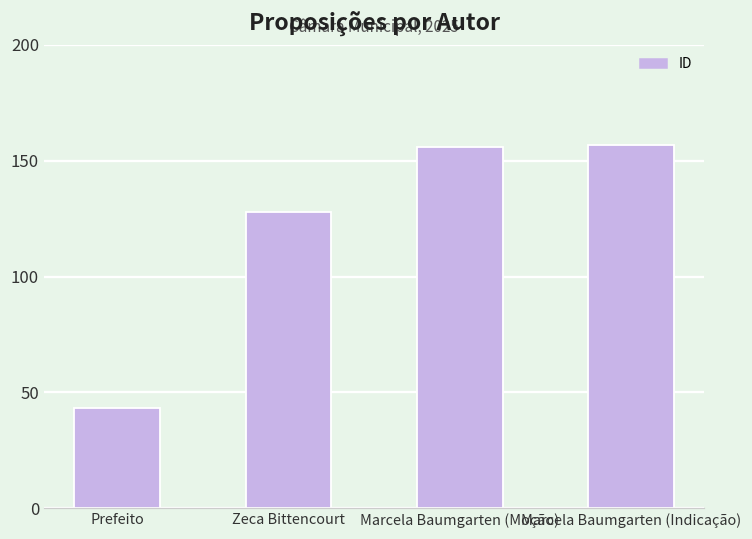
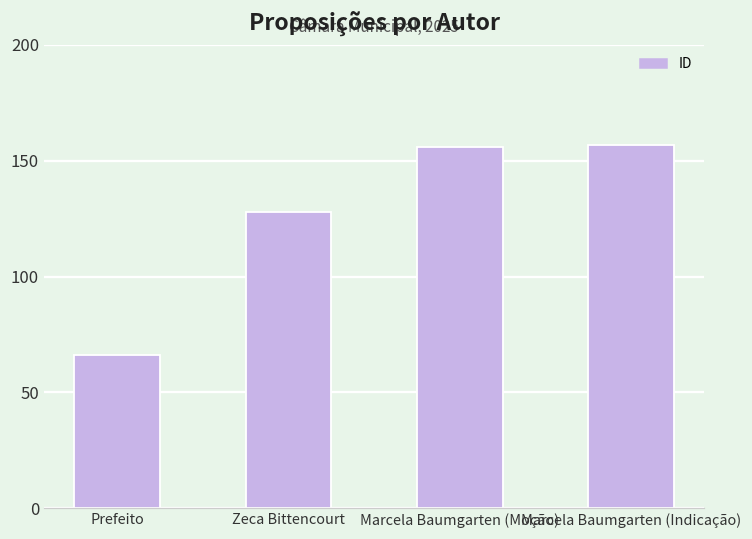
  {
-   "Prefeito": 43,
+   "Prefeito": 66,
    "Zeca Bittencourt": 128
  }
